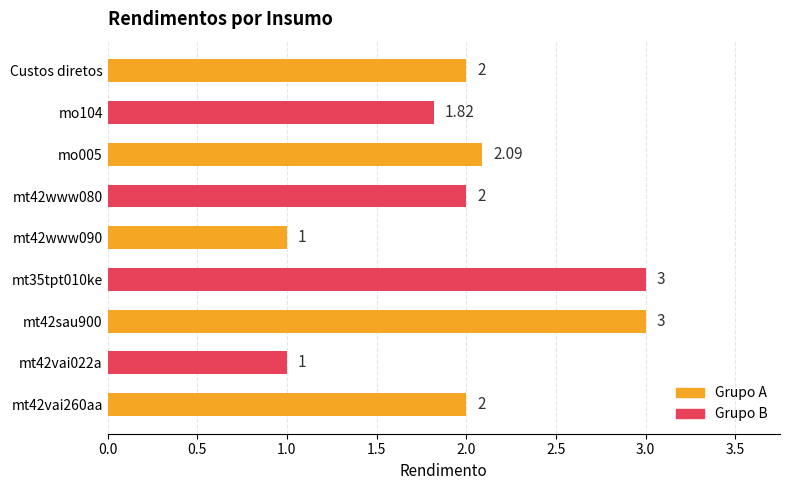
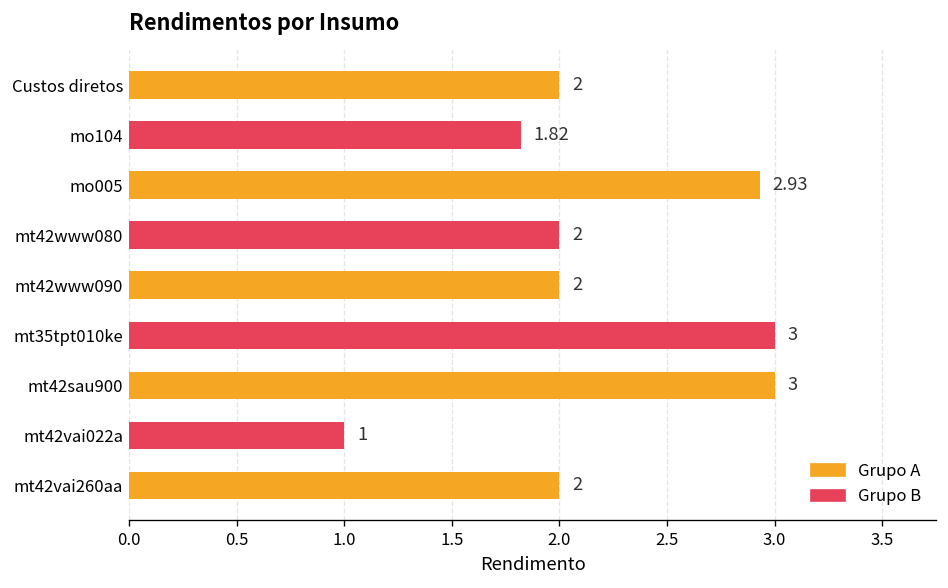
  {
    "Custos diretos": 2,
    "mo104": 1.82,
-   "mo005": 2.09,
+   "mo005": 2.93,
    "mt42www080": 2,
-   "mt42www090": 1,
+   "mt42www090": 2,
    "mt35tpt010ke": 3,
    "mt42sau900": 3,
    "mt42vai022a": 1,
    "mt42vai260aa": 2
  }
